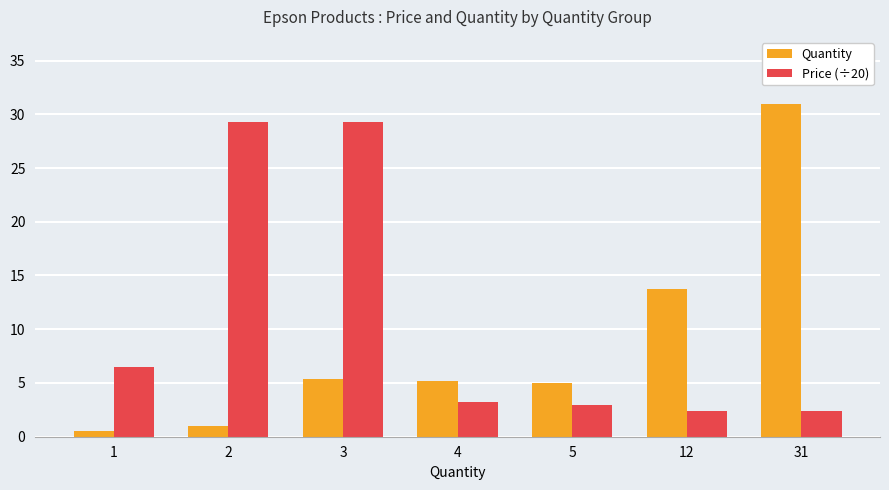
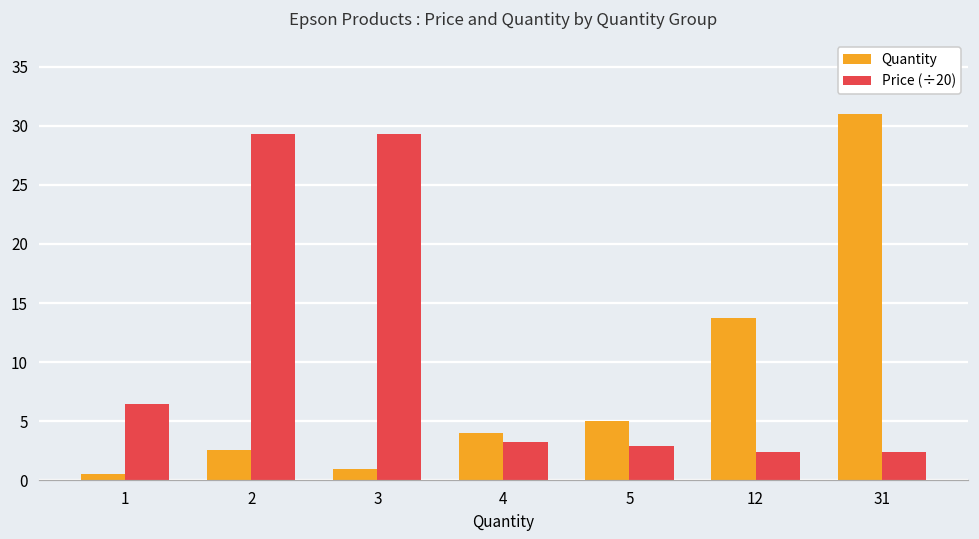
  {
    "Quantity": {
      "1": 0.5,
-     "2": 1.0,
-     "3": 5.4,
-     "4": 5.2,
+     "2": 2.6,
+     "3": 1.0,
+     "4": 4.0,
      "5": 5.0,
      "12": 13.7,
      "31": 31.0
    },
    "Price (÷20)": {
      "1": 6.5,
      "2": 29.3,
      "3": 29.3,
      "4": 3.2,
      "5": 2.9,
      "12": 2.4,
      "31": 2.4
    }
  }
